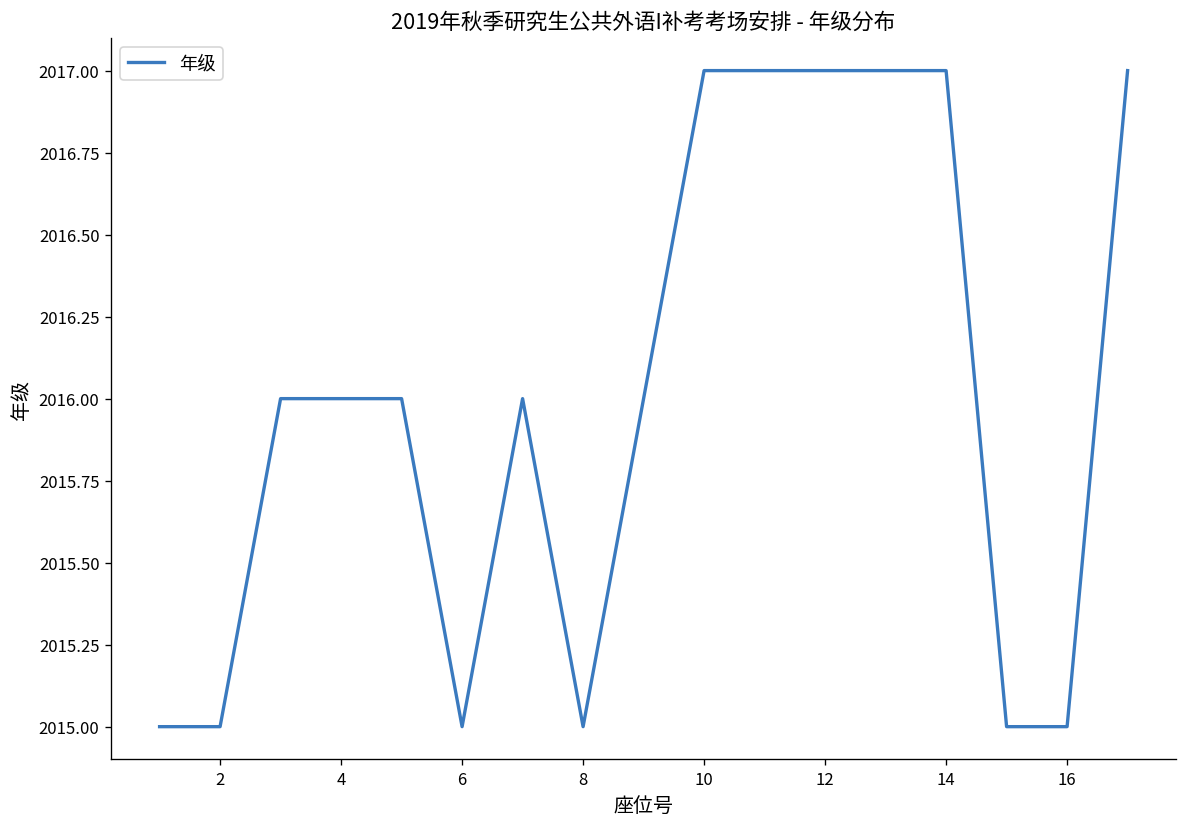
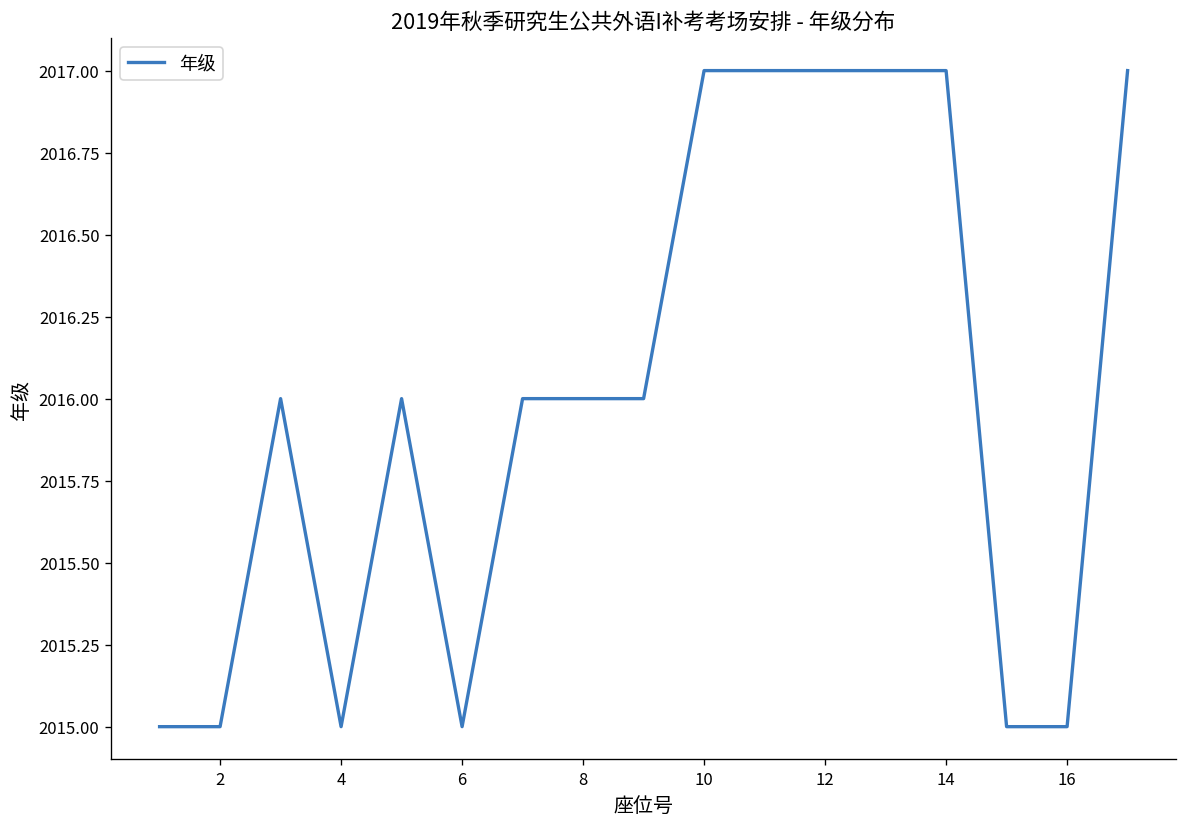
  {
    "2": 2015,
-   "4": 2016,
+   "4": 2015,
    "6": 2015,
-   "8": 2015,
+   "8": 2016,
    "10": 2017,
    "12": 2017,
    "14": 2017,
    "16": 2015
  }
